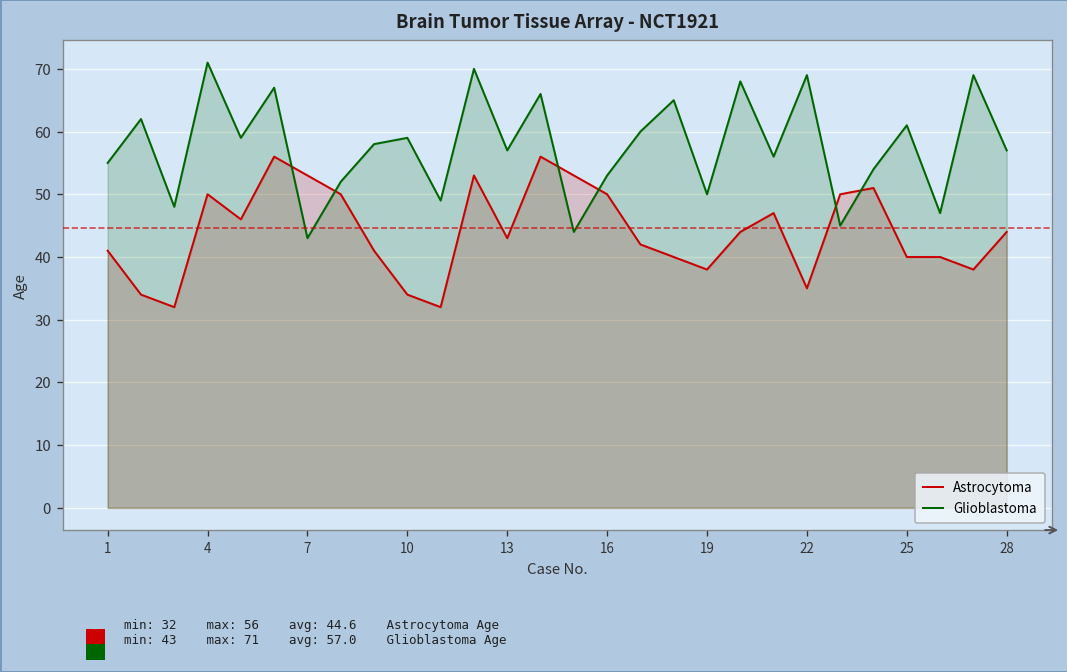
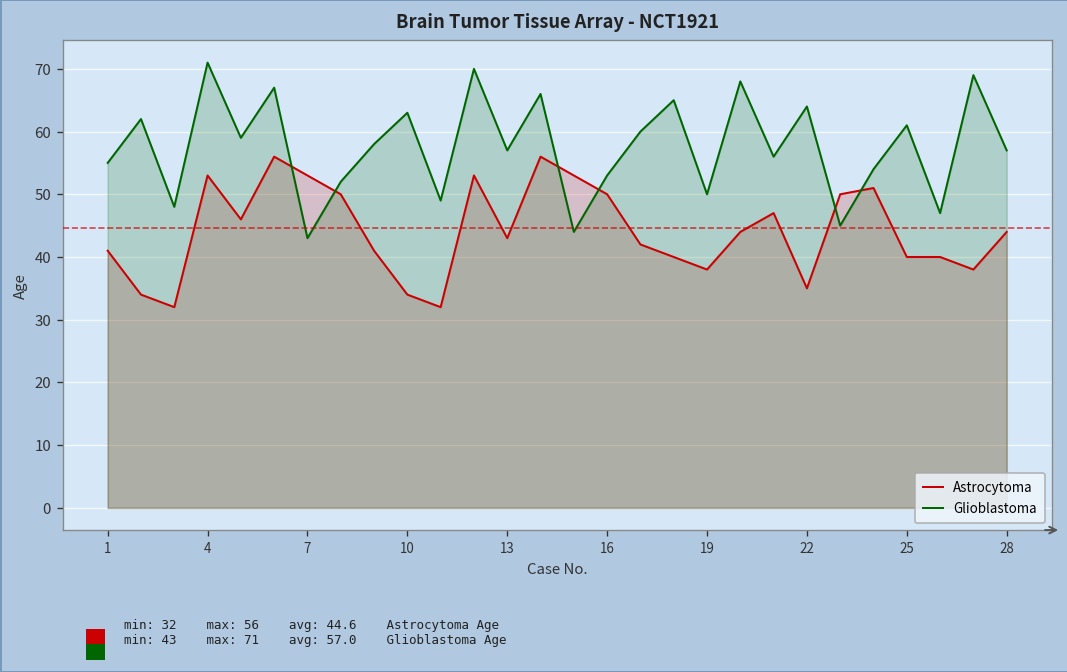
  {
    "Astrocytoma": {
      "1": 41,
-     "4": 50,
+     "4": 53,
      "7": 53,
      "10": 34,
      "13": 43,
      "16": 50,
      "19": 38,
      "22": 35,
      "25": 40,
      "28": 44
    },
    "Glioblastoma": {
      "1": 55,
      "4": 71,
      "7": 43,
-     "10": 59,
+     "10": 63,
      "13": 57,
      "16": 53,
      "19": 50,
-     "22": 69,
+     "22": 64,
      "25": 61,
      "28": 57
    }
  }
